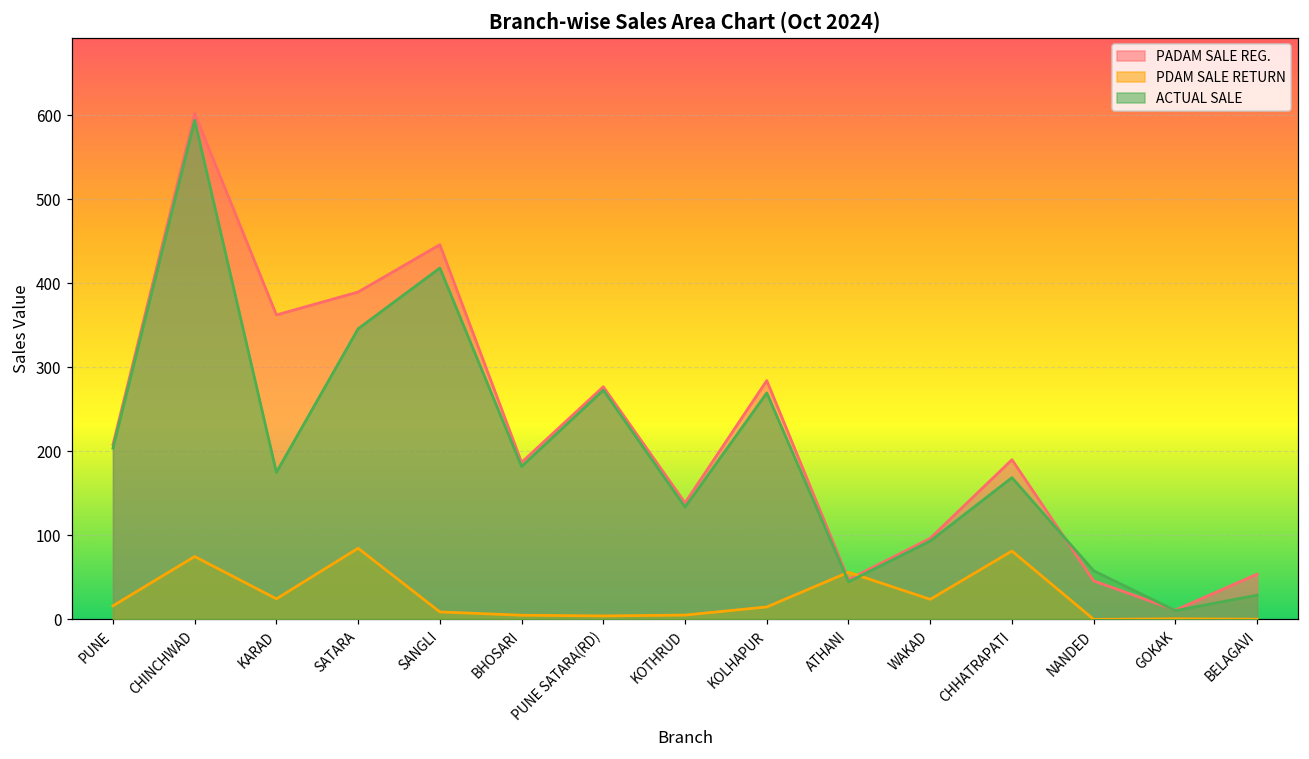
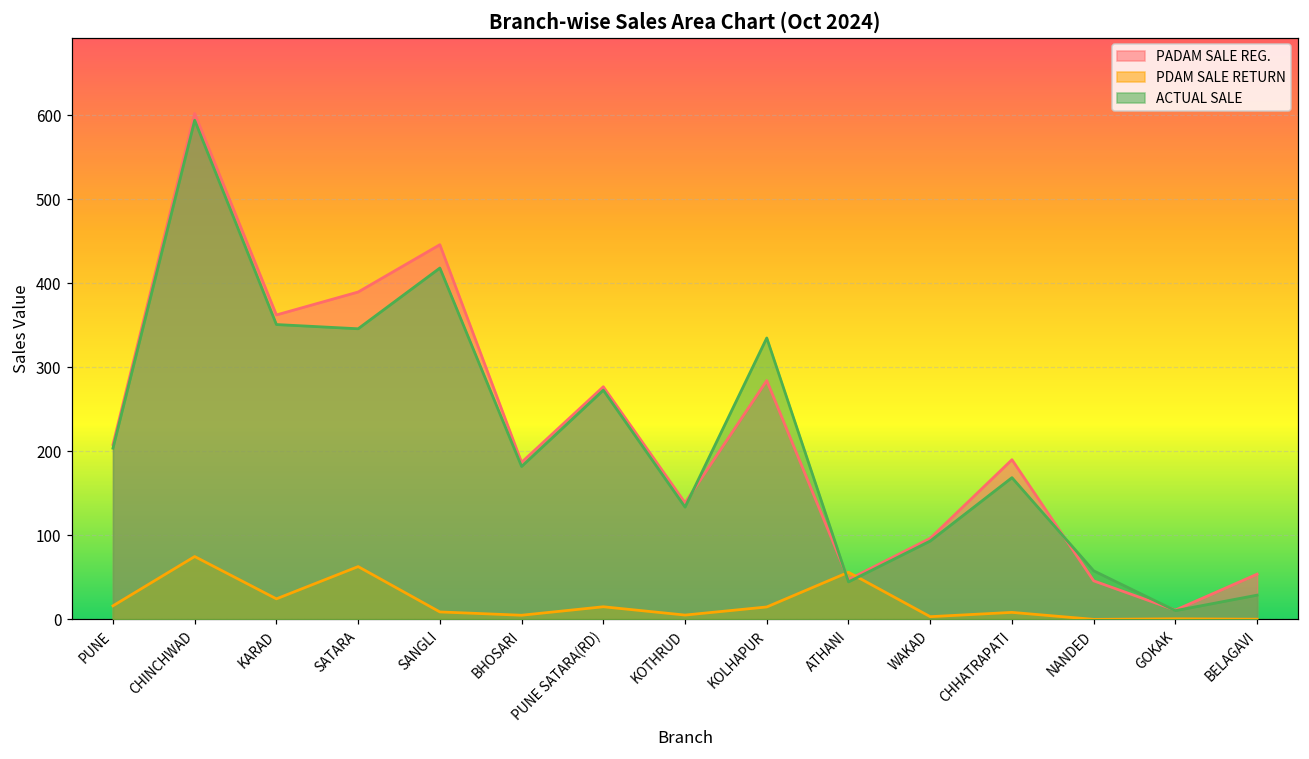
  {
    "PADAM SALE REG.": {
      "PUNE": 210,
      "CHINCHWAD": 600,
      "KARAD": 360,
      "SATARA": 390,
      "SANGLI": 450,
      "BHOSARI": 190,
      "PUNE SATARA(RD)": 280,
      "KOTHRUD": 140,
      "KOLHAPUR": 280,
      "CHHATRAPATI": 190,
      "NANDED": 50,
      "BELAGAVI": 50
    },
    "PDAM SALE RETURN": {
      "PUNE": 20,
      "CHINCHWAD": 70,
      "KARAD": 20,
-     "SATARA": 80,
+     "SATARA": 60,
      "SANGLI": 10,
      "BHOSARI": 0,
-     "PUNE SATARA(RD)": 0,
+     "PUNE SATARA(RD)": 10,
      "KOTHRUD": 10,
      "KOLHAPUR": 10,
      "ATHANI": 60,
-     "WAKAD": 20,
-     "CHHATRAPATI": 80,
+     "WAKAD": 0,
+     "CHHATRAPATI": 10,
      "NANDED": 0,
      "GOKAK": 0,
      "BELAGAVI": 0
    },
    "ACTUAL SALE": {
      "PUNE": 200,
      "CHINCHWAD": 590,
-     "KARAD": 170,
+     "KARAD": 350,
      "SATARA": 350,
      "SANGLI": 420,
      "BHOSARI": 180,
      "PUNE SATARA(RD)": 270,
      "KOTHRUD": 130,
-     "KOLHAPUR": 270,
+     "KOLHAPUR": 330,
      "CHHATRAPATI": 170,
      "NANDED": 60,
      "BELAGAVI": 30
    }
  }
